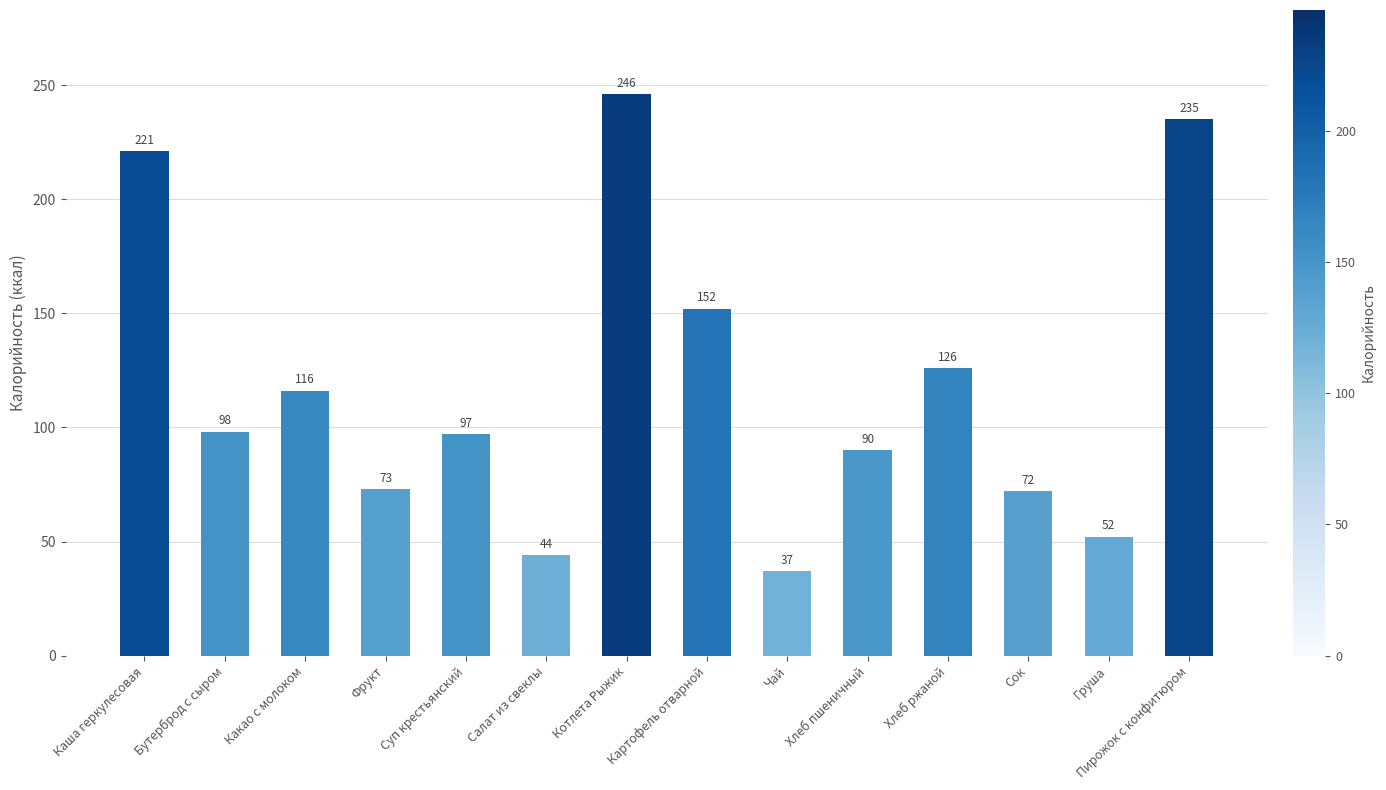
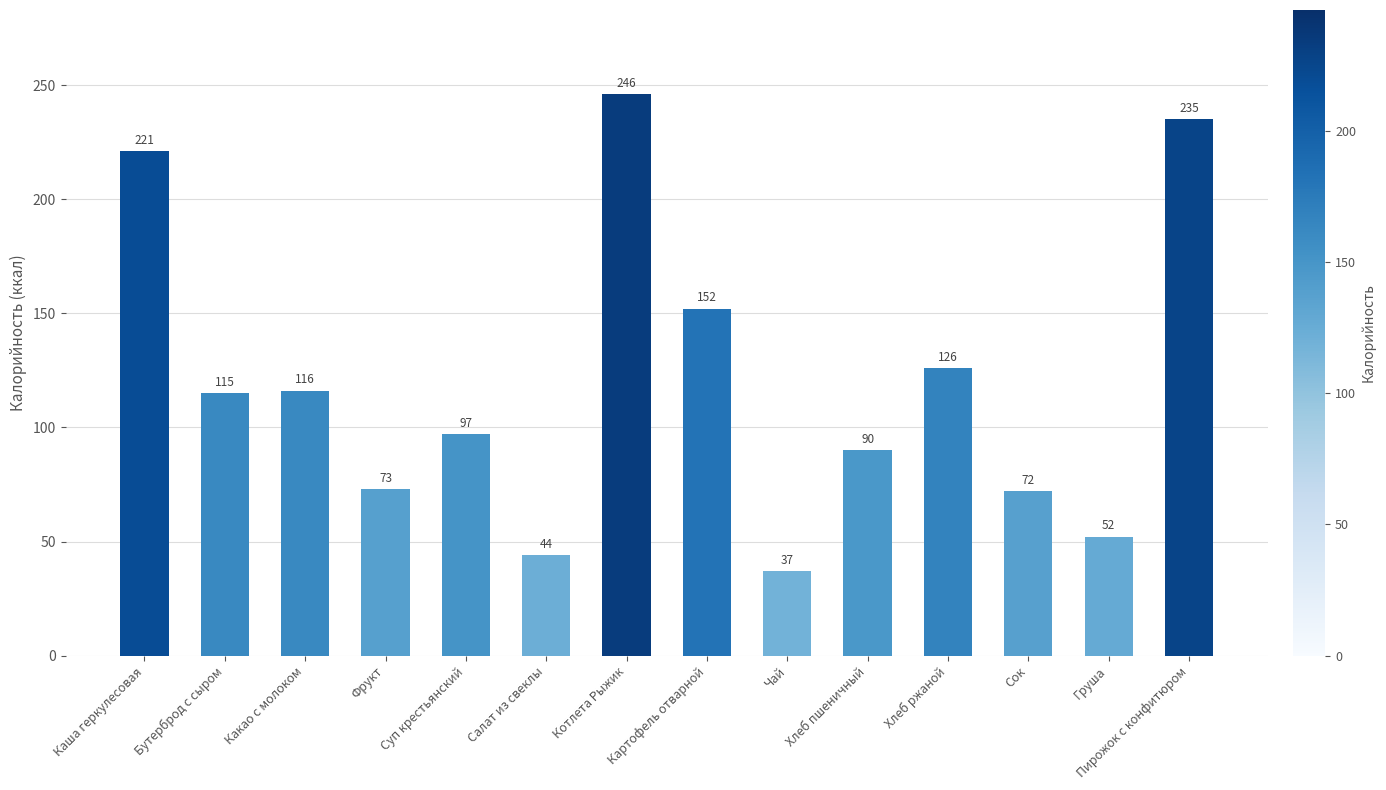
  {
    "Каша геркулесовая": 221,
-   "Бутерброд с сыром": 98,
+   "Бутерброд с сыром": 115,
    "Какао с молоком": 116,
    "Фрукт": 73,
    "Суп крестьянский": 97,
    "Салат из свеклы": 44,
    "Котлета Рыжик": 246,
    "Картофель отварной": 152,
    "Чай": 37,
    "Хлеб пшеничный": 90,
    "Хлеб ржаной": 126,
    "Сок": 72,
    "Груша": 52,
    "Пирожок с конфитюром": 235
  }
